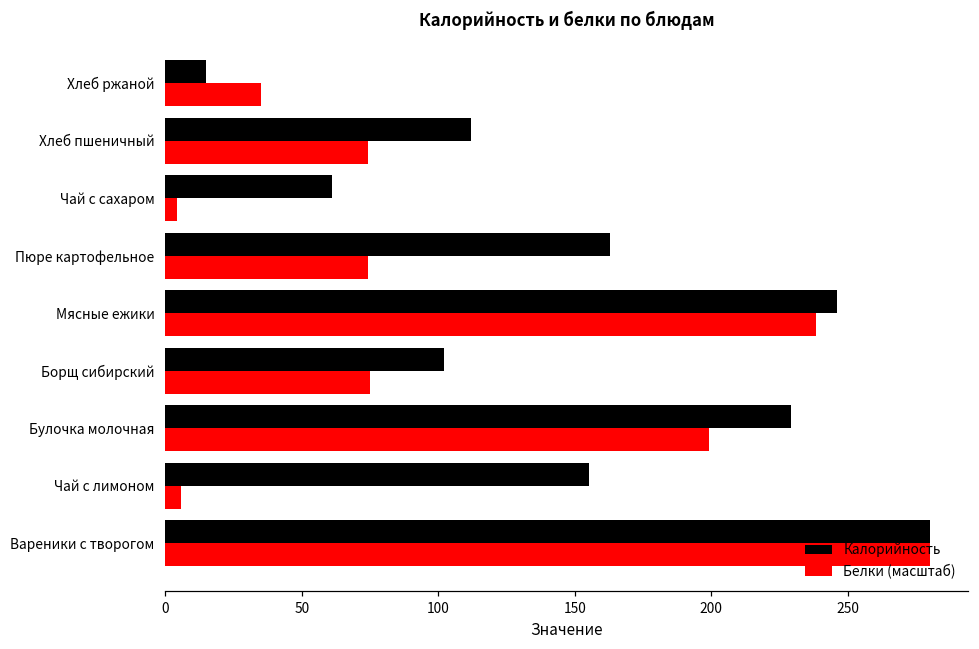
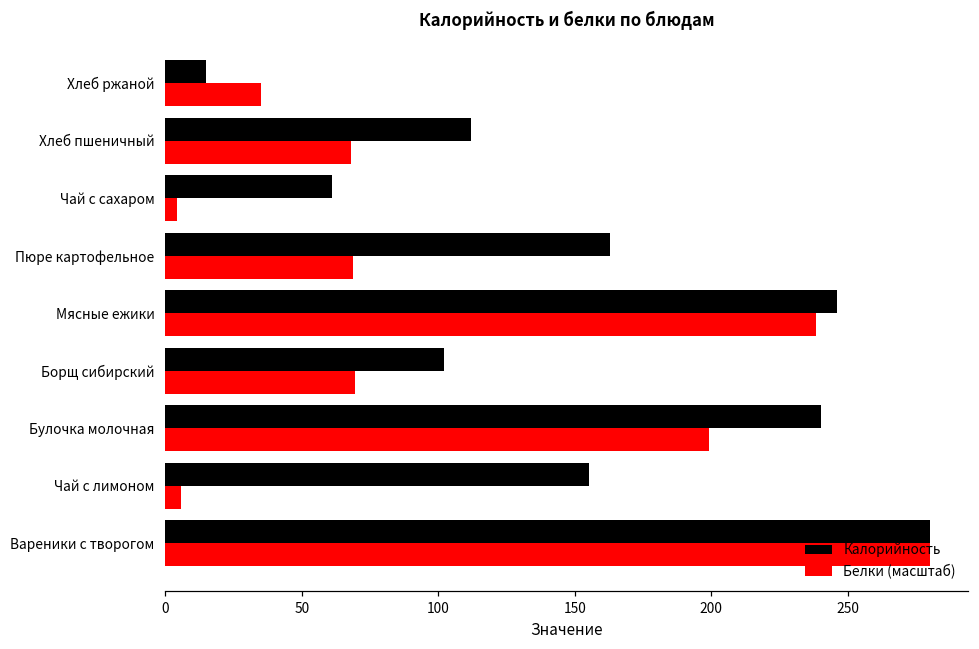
  {
    "Калорийность": {
      "Хлеб ржаной": 15,
      "Хлеб пшеничный": 112,
      "Чай с сахаром": 61,
      "Пюре картофельное": 163,
      "Мясные ежики": 246,
      "Борщ сибирский": 102,
-     "Булочка молочная": 229,
+     "Булочка молочная": 240,
      "Чай с лимоном": 155,
      "Вареники с творогом": 280
    },
    "Белки (масштаб)": {
      "Хлеб ржаной": 35,
-     "Хлеб пшеничный": 74,
+     "Хлеб пшеничный": 68,
      "Чай с сахаром": 4,
-     "Пюре картофельное": 74,
+     "Пюре картофельное": 69,
      "Мясные ежики": 238,
-     "Борщ сибирский": 75,
+     "Борщ сибирский": 69,
      "Булочка молочная": 199,
      "Чай с лимоном": 6,
      "Вареники с творогом": 280
    }
  }
